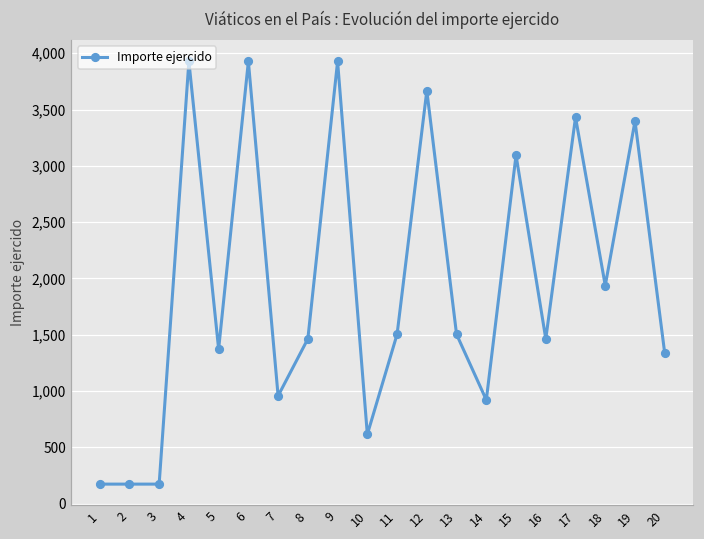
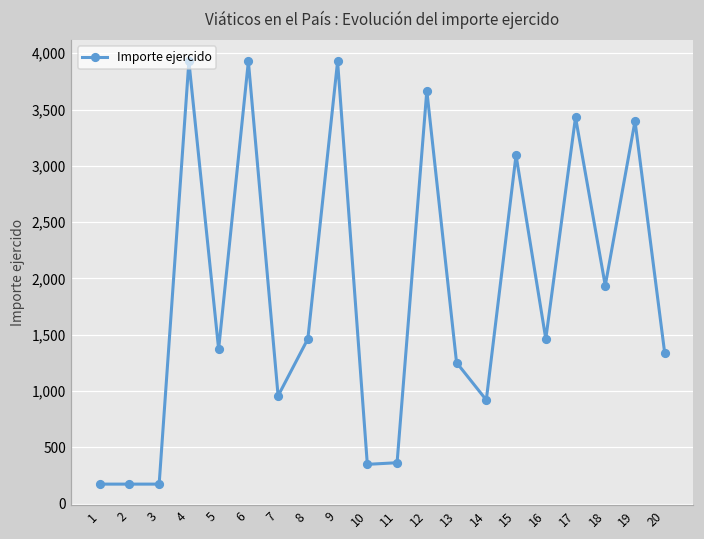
  {
    "1": "170",
    "2": "170",
    "3": "170",
    "5": "1,370",
    "6": "3,930",
    "7": "960",
    "8": "1,460",
    "9": "3,930",
-   "10": "620",
-   "11": "1,500",
+   "10": "350",
+   "11": "360",
    "12": "3,670",
-   "13": "1,500",
+   "13": "1,250",
    "14": "920",
    "15": "3,090",
    "16": "1,460",
    "17": "3,430",
    "18": "1,940",
    "19": "3,400",
    "20": "1,330"
  }
